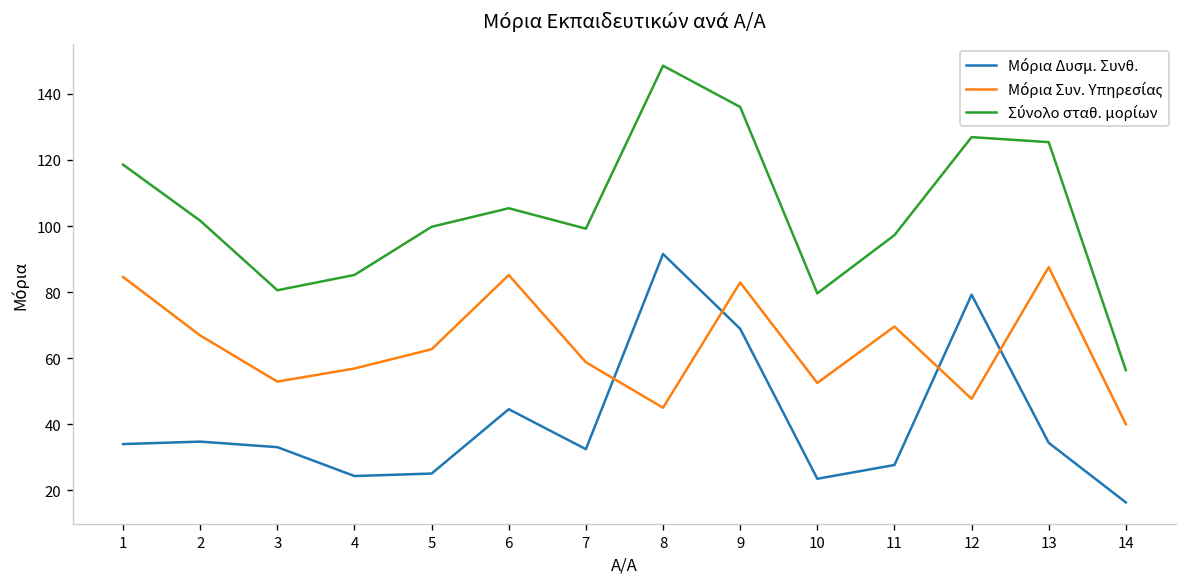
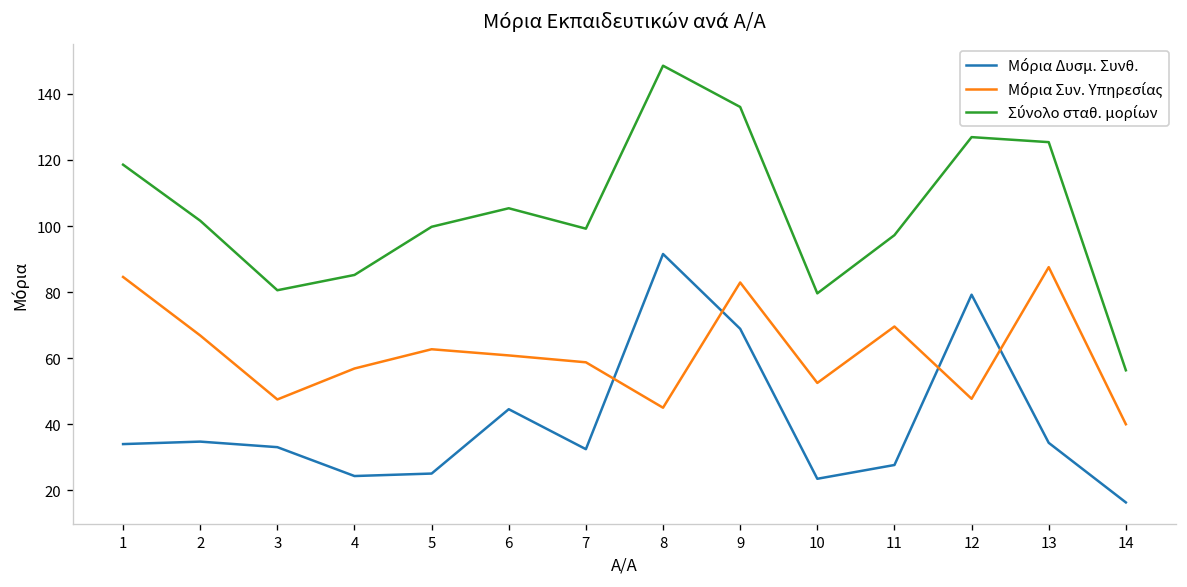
  {
    "Μόρια Δυσμ. Συνθ.": {
      "1": 34,
      "2": 35,
      "3": 33,
      "4": 24,
      "5": 25,
      "6": 45,
      "7": 32,
      "8": 92,
      "9": 69,
      "10": 23,
      "11": 28,
      "12": 79,
      "13": 34,
      "14": 16
    },
    "Μόρια Συν. Υπηρεσίας": {
      "1": 85,
      "2": 67,
-     "3": 53,
+     "3": 48,
      "4": 57,
      "5": 63,
-     "6": 85,
+     "6": 61,
      "7": 59,
      "8": 45,
      "9": 83,
      "10": 53,
      "11": 70,
      "12": 48,
      "13": 88,
      "14": 40
    },
    "Σύνολο σταθ. μορίων": {
      "1": 119,
      "2": 102,
      "3": 81,
      "4": 85,
      "5": 100,
      "6": 105,
      "7": 99,
      "8": 149,
      "9": 136,
      "10": 80,
      "11": 97,
      "12": 127,
      "13": 125,
      "14": 56
    }
  }
